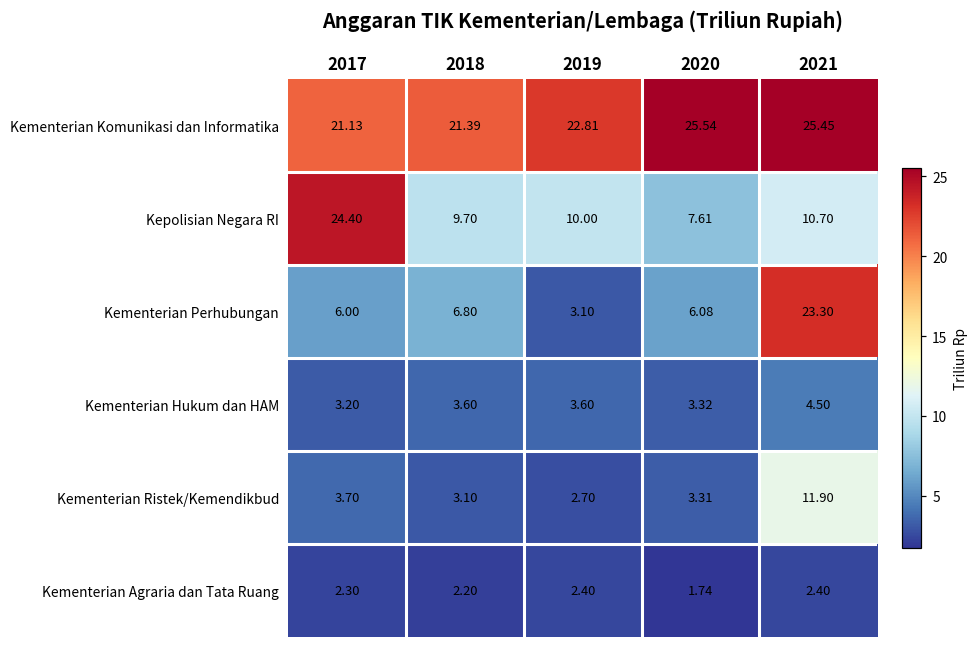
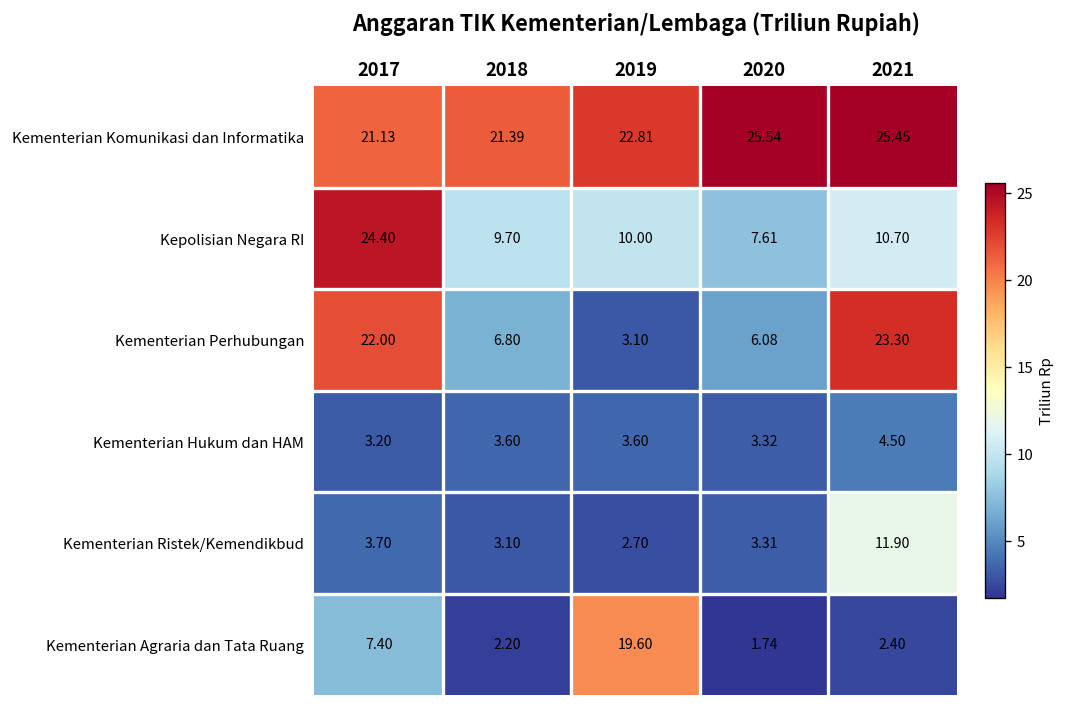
  {
    "Kementerian Komunikasi dan Informatika": {
      "2017": 21.13,
      "2018": 21.39,
      "2019": 22.81,
      "2020": 25.54,
      "2021": 25.45
    },
    "Kepolisian Negara RI": {
      "2017": 24.40,
      "2018": 9.70,
      "2019": 10.00,
      "2020": 7.61,
      "2021": 10.70
    },
    "Kementerian Perhubungan": {
-     "2017": 6.00,
+     "2017": 22.00,
      "2018": 6.80,
      "2019": 3.10,
      "2020": 6.08,
      "2021": 23.30
    },
    "Kementerian Hukum dan HAM": {
      "2017": 3.20,
      "2018": 3.60,
      "2019": 3.60,
      "2020": 3.32,
      "2021": 4.50
    },
    "Kementerian Ristek/Kemendikbud": {
      "2017": 3.70,
      "2018": 3.10,
      "2019": 2.70,
      "2020": 3.31,
      "2021": 11.90
    },
    "Kementerian Agraria dan Tata Ruang": {
-     "2017": 2.30,
+     "2017": 7.40,
      "2018": 2.20,
-     "2019": 2.40,
+     "2019": 19.60,
      "2020": 1.74,
      "2021": 2.40
    }
  }
